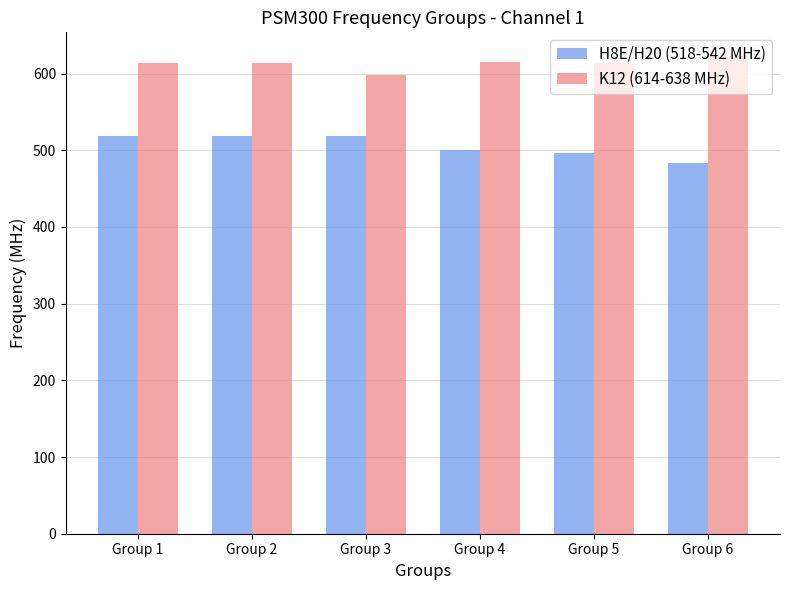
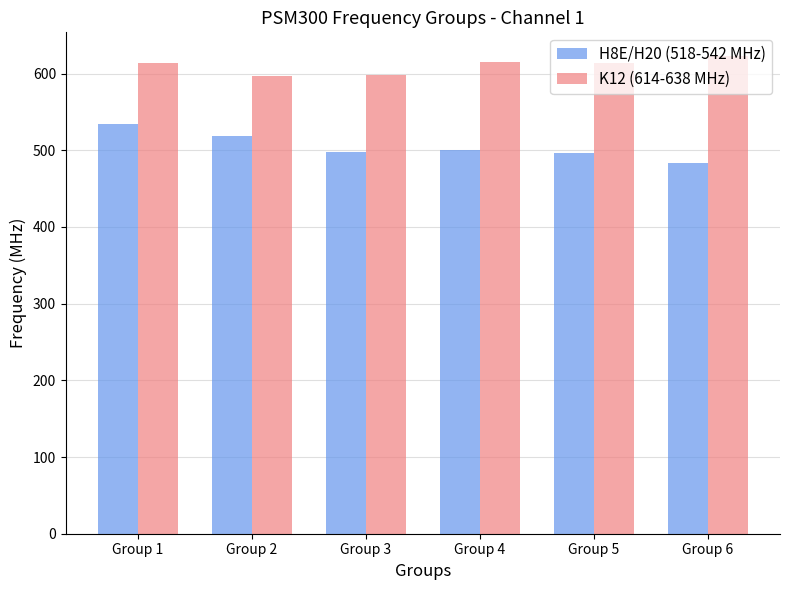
  {
    "H8E/H20 (518-542 MHz)": {
-     "Group 1": 520,
+     "Group 1": 530,
      "Group 2": 520,
-     "Group 3": 520,
+     "Group 3": 500,
      "Group 4": 500,
      "Group 5": 500,
      "Group 6": 480
    },
    "K12 (614-638 MHz)": {
      "Group 1": 610,
-     "Group 2": 610,
+     "Group 2": 600,
      "Group 3": 600,
      "Group 4": 610
    }
  }
